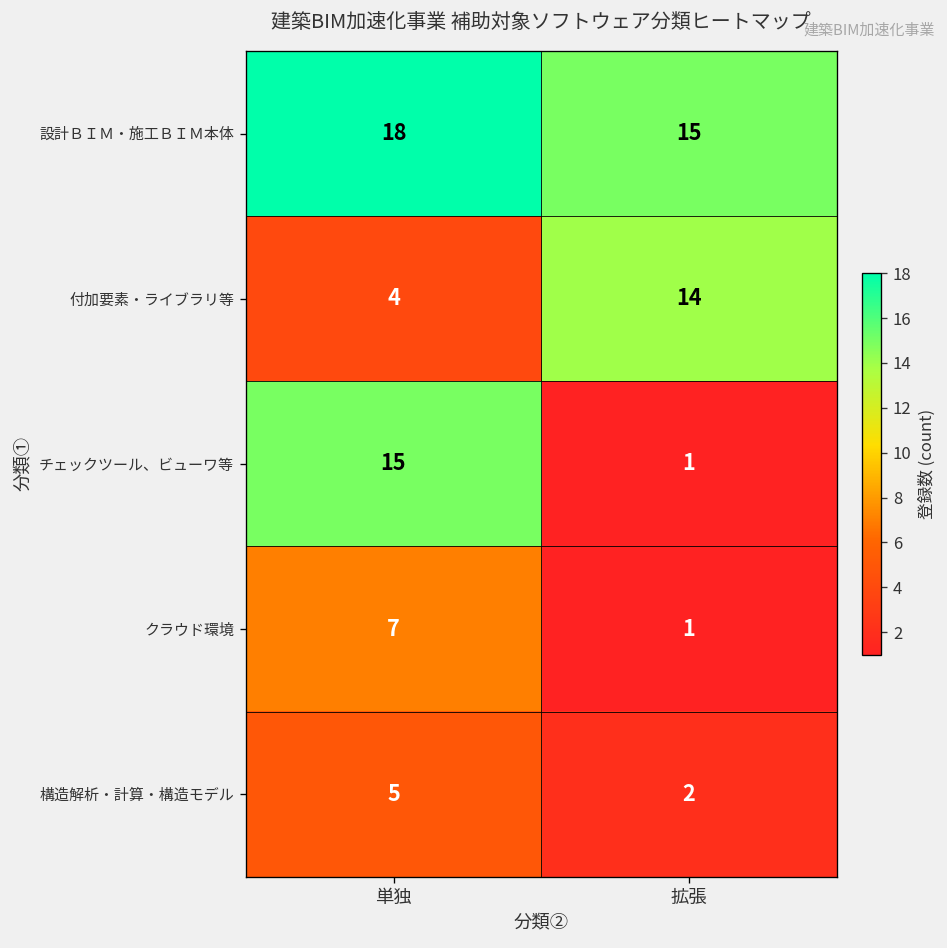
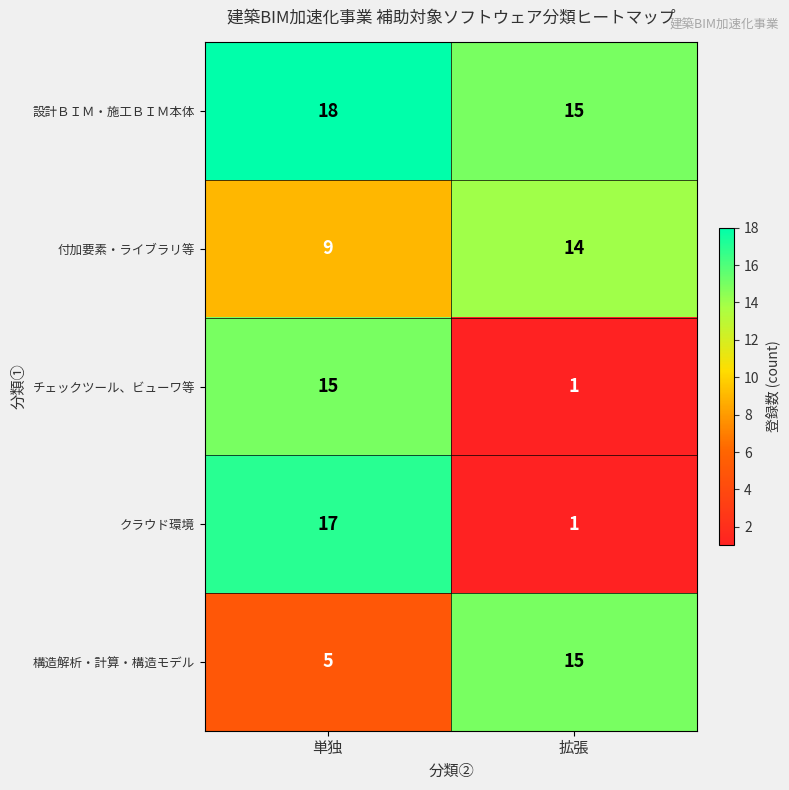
  {
    "設計ＢＩＭ・施工ＢＩＭ本体": {
      "単独": 18,
      "拡張": 15
    },
    "付加要素・ライブラリ等": {
-     "単独": 4,
+     "単独": 9,
      "拡張": 14
    },
    "チェックツール、ビューワ等": {
      "単独": 15,
      "拡張": 1
    },
    "クラウド環境": {
-     "単独": 7,
+     "単独": 17,
      "拡張": 1
    },
    "構造解析・計算・構造モデル": {
      "単独": 5,
-     "拡張": 2
+     "拡張": 15
    }
  }
